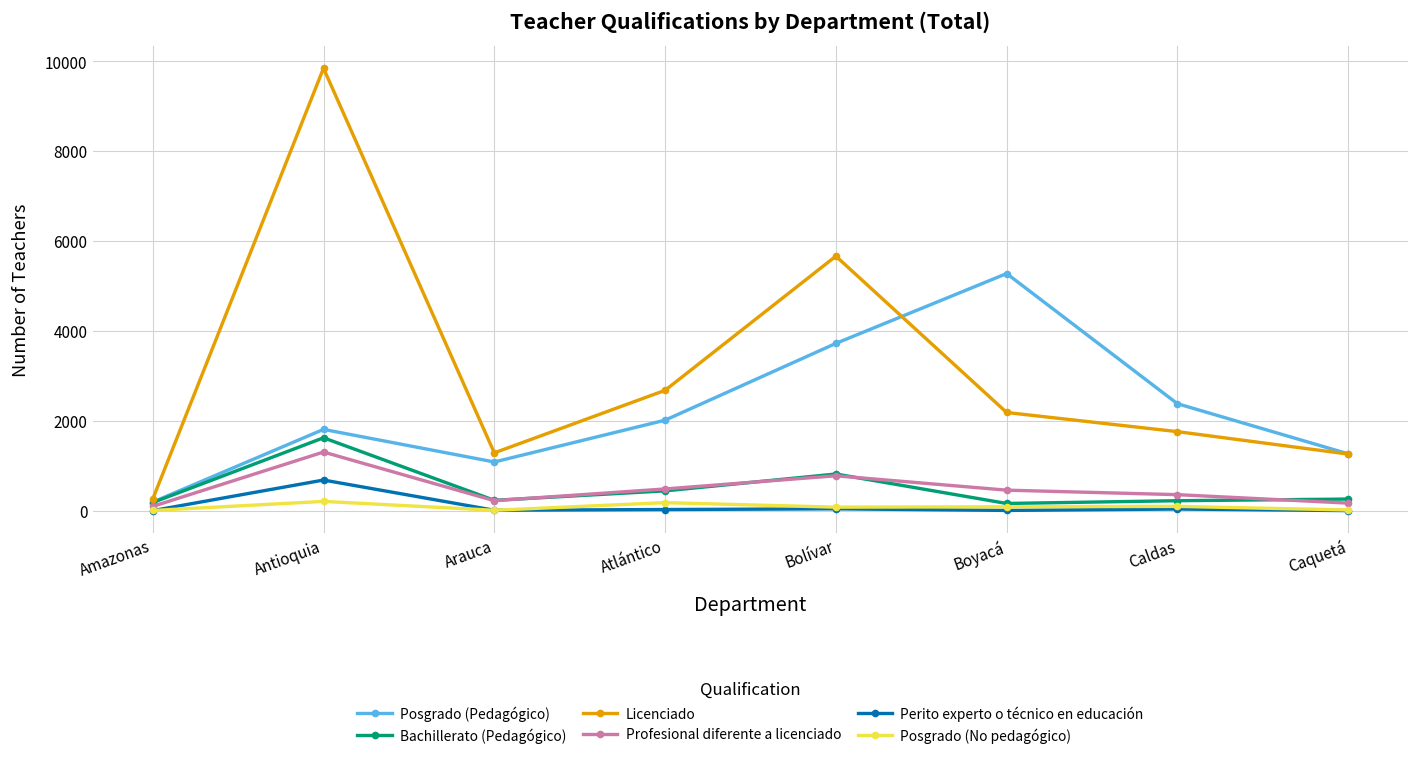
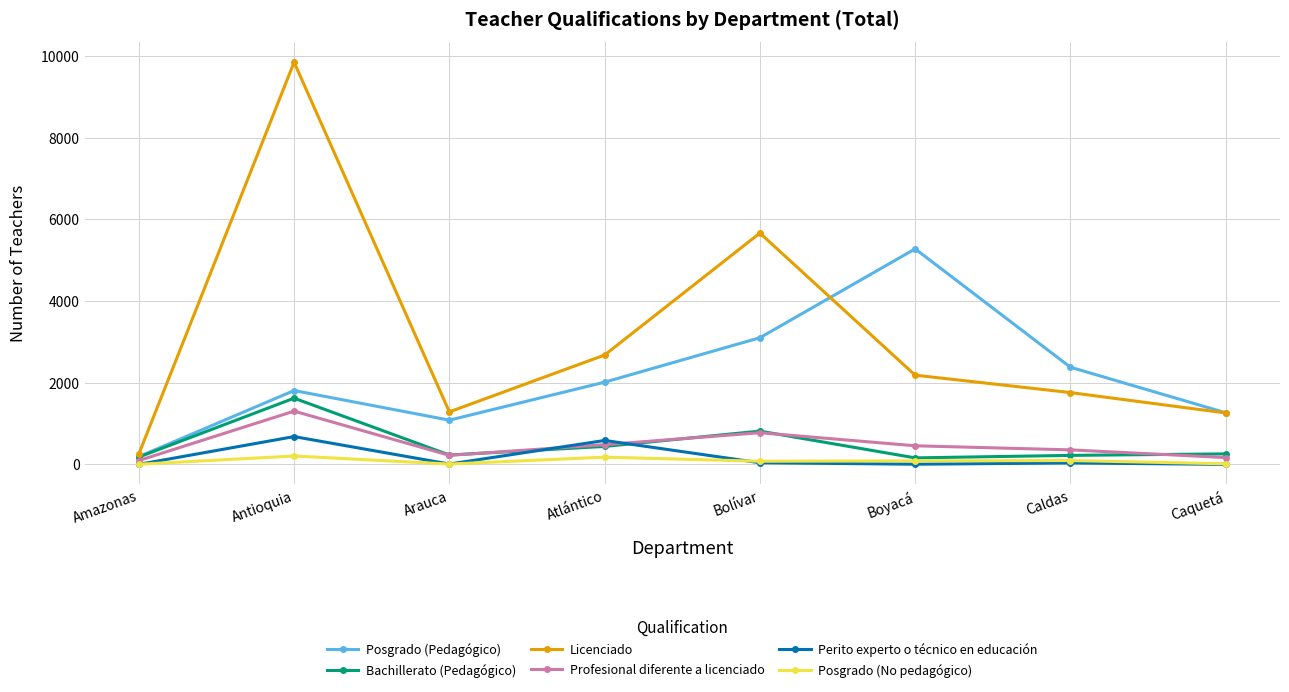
  {
    "Posgrado (Pedagógico)": {
      "Antioquia": 1800,
      "Arauca": 1100,
      "Atlántico": 2000,
-     "Bolívar": 3700,
+     "Bolívar": 3100,
      "Boyacá": 5300,
      "Caldas": 2400
    },
    "Bachillerato (Pedagógico)": {
      "Antioquia": 1600,
      "Boyacá": 200,
      "Caldas": 200,
      "Caquetá": 300
    },
    "Licenciado": {
      "Amazonas": 300,
      "Antioquia": 9800,
      "Arauca": 1300,
      "Atlántico": 2700,
      "Bolívar": 5700,
      "Boyacá": 2200,
      "Caldas": 1800
    },
    "Profesional diferente a licenciado": {
      "Amazonas": 100,
      "Antioquia": 1300,
      "Boyacá": 500,
      "Caldas": 400,
      "Caquetá": 200
    },
    "Perito experto o técnico en educación": {
      "Antioquia": 700,
-     "Atlántico": 0,
+     "Atlántico": 600,
      "Boyacá": 0
    },
    "Posgrado (No pedagógico)": {
      "Antioquia": 200,
      "Atlántico": 200,
      "Boyacá": 100
    }
  }
